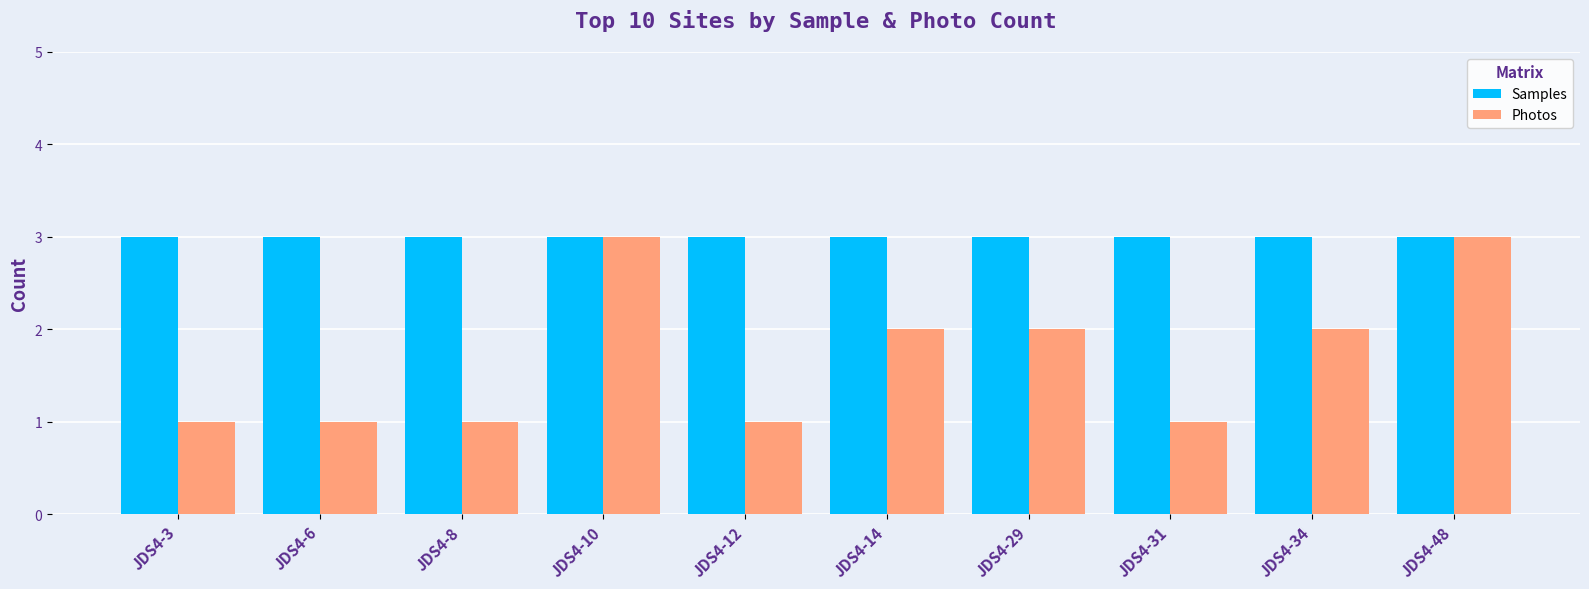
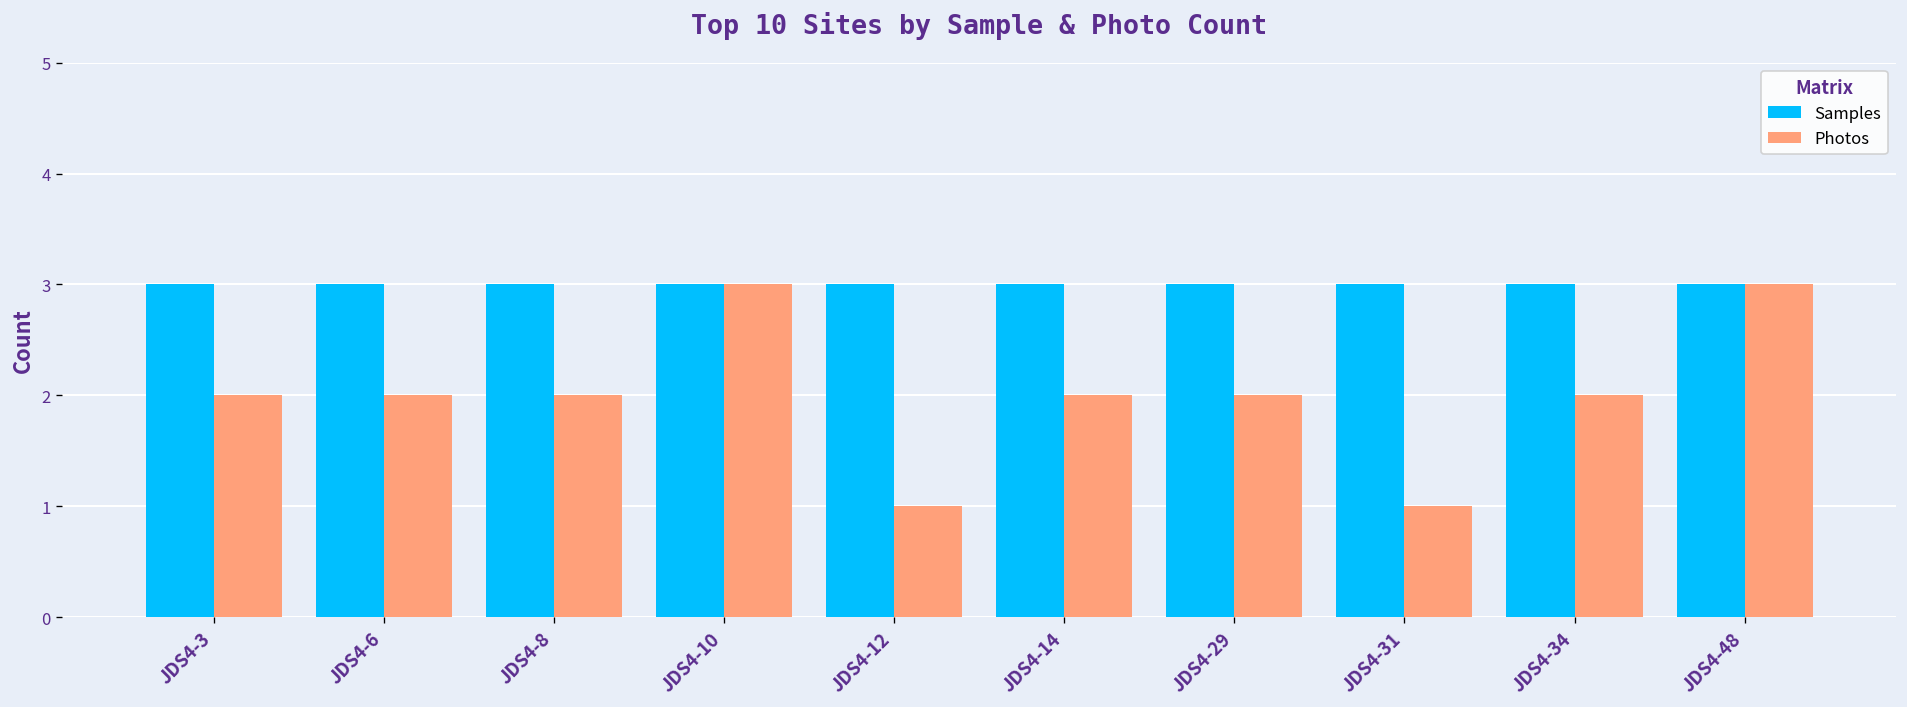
  {
    "Samples": {
      "JDS4-3": 3,
      "JDS4-6": 3,
      "JDS4-8": 3,
      "JDS4-10": 3,
      "JDS4-12": 3,
      "JDS4-14": 3,
      "JDS4-29": 3,
      "JDS4-31": 3,
      "JDS4-34": 3,
      "JDS4-48": 3
    },
    "Photos": {
-     "JDS4-3": 1,
-     "JDS4-6": 1,
-     "JDS4-8": 1,
+     "JDS4-3": 2,
+     "JDS4-6": 2,
+     "JDS4-8": 2,
      "JDS4-10": 3,
      "JDS4-12": 1,
      "JDS4-14": 2,
      "JDS4-29": 2,
      "JDS4-31": 1,
      "JDS4-34": 2,
      "JDS4-48": 3
    }
  }
